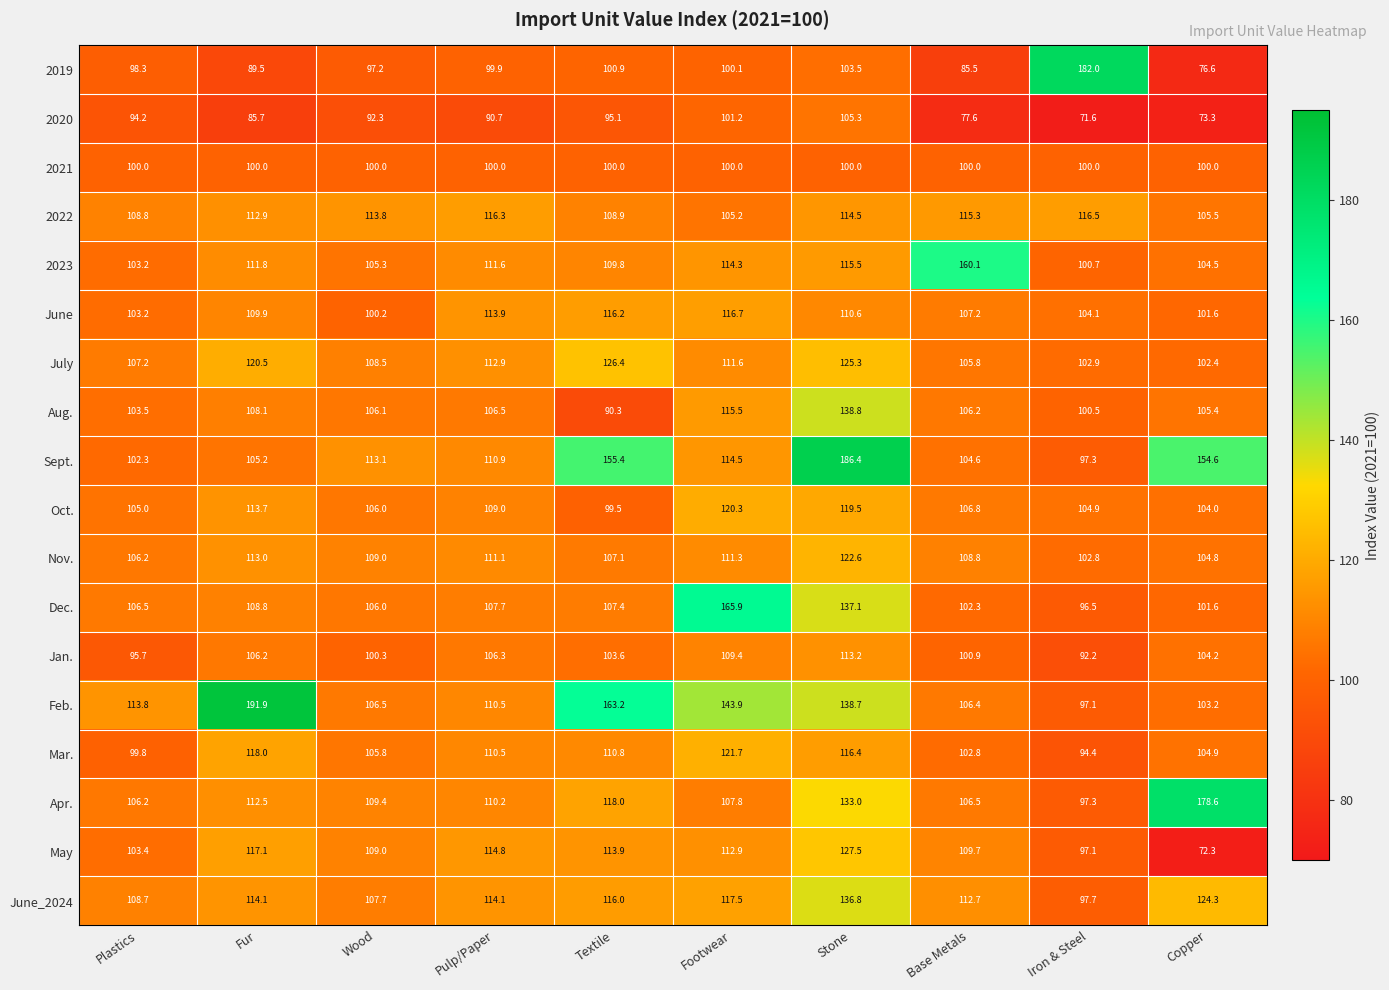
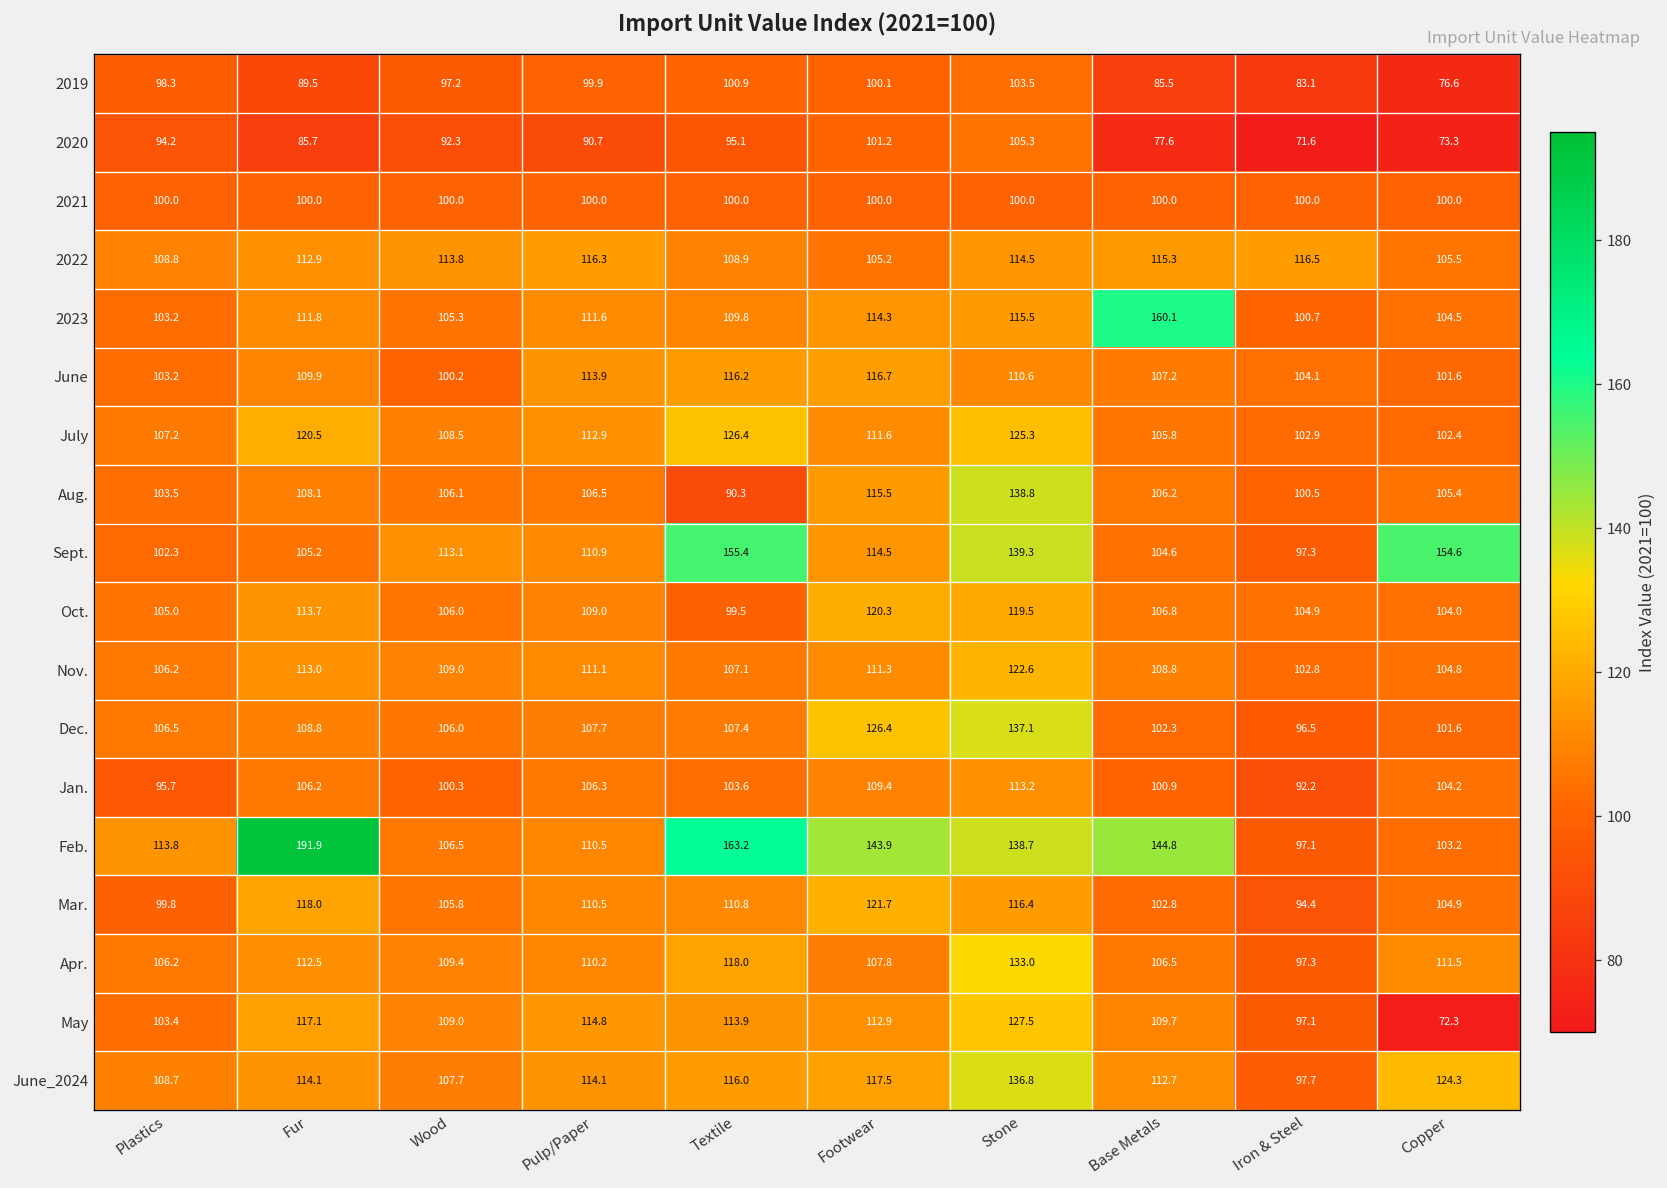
  {
    "2019": {
      "Plastics": 98.3,
      "Fur": 89.5,
      "Wood": 97.2,
      "Pulp/Paper": 99.9,
      "Textile": 100.9,
      "Footwear": 100.1,
      "Stone": 103.5,
      "Base Metals": 85.5,
-     "Iron & Steel": 182.0,
+     "Iron & Steel": 83.1,
      "Copper": 76.6
    },
    "2020": {
      "Plastics": 94.2,
      "Fur": 85.7,
      "Wood": 92.3,
      "Pulp/Paper": 90.7,
      "Textile": 95.1,
      "Footwear": 101.2,
      "Stone": 105.3,
      "Base Metals": 77.6,
      "Iron & Steel": 71.6,
      "Copper": 73.3
    },
    "2021": {
      "Plastics": 100.0,
      "Fur": 100.0,
      "Wood": 100.0,
      "Pulp/Paper": 100.0,
      "Textile": 100.0,
      "Footwear": 100.0,
      "Stone": 100.0,
      "Base Metals": 100.0,
      "Iron & Steel": 100.0,
      "Copper": 100.0
    },
    "2022": {
      "Plastics": 108.8,
      "Fur": 112.9,
      "Wood": 113.8,
      "Pulp/Paper": 116.3,
      "Textile": 108.9,
      "Footwear": 105.2,
      "Stone": 114.5,
      "Base Metals": 115.3,
      "Iron & Steel": 116.5,
      "Copper": 105.5
    },
    "2023": {
      "Plastics": 103.2,
      "Fur": 111.8,
      "Wood": 105.3,
      "Pulp/Paper": 111.6,
      "Textile": 109.8,
      "Footwear": 114.3,
      "Stone": 115.5,
      "Base Metals": 160.1,
      "Iron & Steel": 100.7,
      "Copper": 104.5
    },
    "June": {
      "Plastics": 103.2,
      "Fur": 109.9,
      "Wood": 100.2,
      "Pulp/Paper": 113.9,
      "Textile": 116.2,
      "Footwear": 116.7,
      "Stone": 110.6,
      "Base Metals": 107.2,
      "Iron & Steel": 104.1,
      "Copper": 101.6
    },
    "July": {
      "Plastics": 107.2,
      "Fur": 120.5,
      "Wood": 108.5,
      "Pulp/Paper": 112.9,
      "Textile": 126.4,
      "Footwear": 111.6,
      "Stone": 125.3,
      "Base Metals": 105.8,
      "Iron & Steel": 102.9,
      "Copper": 102.4
    },
    "Aug.": {
      "Plastics": 103.5,
      "Fur": 108.1,
      "Wood": 106.1,
      "Pulp/Paper": 106.5,
      "Textile": 90.3,
      "Footwear": 115.5,
      "Stone": 138.8,
      "Base Metals": 106.2,
      "Iron & Steel": 100.5,
      "Copper": 105.4
    },
    "Sept.": {
      "Plastics": 102.3,
      "Fur": 105.2,
      "Wood": 113.1,
      "Pulp/Paper": 110.9,
      "Textile": 155.4,
      "Footwear": 114.5,
-     "Stone": 186.4,
+     "Stone": 139.3,
      "Base Metals": 104.6,
      "Iron & Steel": 97.3,
      "Copper": 154.6
    },
    "Oct.": {
      "Plastics": 105.0,
      "Fur": 113.7,
      "Wood": 106.0,
      "Pulp/Paper": 109.0,
      "Textile": 99.5,
      "Footwear": 120.3,
      "Stone": 119.5,
      "Base Metals": 106.8,
      "Iron & Steel": 104.9,
      "Copper": 104.0
    },
    "Nov.": {
      "Plastics": 106.2,
      "Fur": 113.0,
      "Wood": 109.0,
      "Pulp/Paper": 111.1,
      "Textile": 107.1,
      "Footwear": 111.3,
      "Stone": 122.6,
      "Base Metals": 108.8,
      "Iron & Steel": 102.8,
      "Copper": 104.8
    },
    "Dec.": {
      "Plastics": 106.5,
      "Fur": 108.8,
      "Wood": 106.0,
      "Pulp/Paper": 107.7,
      "Textile": 107.4,
-     "Footwear": 165.9,
+     "Footwear": 126.4,
      "Stone": 137.1,
      "Base Metals": 102.3,
      "Iron & Steel": 96.5,
      "Copper": 101.6
    },
    "Jan.": {
      "Plastics": 95.7,
      "Fur": 106.2,
      "Wood": 100.3,
      "Pulp/Paper": 106.3,
      "Textile": 103.6,
      "Footwear": 109.4,
      "Stone": 113.2,
      "Base Metals": 100.9,
      "Iron & Steel": 92.2,
      "Copper": 104.2
    },
    "Feb.": {
      "Plastics": 113.8,
      "Fur": 191.9,
      "Wood": 106.5,
      "Pulp/Paper": 110.5,
      "Textile": 163.2,
      "Footwear": 143.9,
      "Stone": 138.7,
-     "Base Metals": 106.4,
+     "Base Metals": 144.8,
      "Iron & Steel": 97.1,
      "Copper": 103.2
    },
    "Mar.": {
      "Plastics": 99.8,
      "Fur": 118.0,
      "Wood": 105.8,
      "Pulp/Paper": 110.5,
      "Textile": 110.8,
      "Footwear": 121.7,
      "Stone": 116.4,
      "Base Metals": 102.8,
      "Iron & Steel": 94.4,
      "Copper": 104.9
    },
    "Apr.": {
      "Plastics": 106.2,
      "Fur": 112.5,
      "Wood": 109.4,
      "Pulp/Paper": 110.2,
      "Textile": 118.0,
      "Footwear": 107.8,
      "Stone": 133.0,
      "Base Metals": 106.5,
      "Iron & Steel": 97.3,
-     "Copper": 178.6
+     "Copper": 111.5
    },
    "May": {
      "Plastics": 103.4,
      "Fur": 117.1,
      "Wood": 109.0,
      "Pulp/Paper": 114.8,
      "Textile": 113.9,
      "Footwear": 112.9,
      "Stone": 127.5,
      "Base Metals": 109.7,
      "Iron & Steel": 97.1,
      "Copper": 72.3
    },
    "June_2024": {
      "Plastics": 108.7,
      "Fur": 114.1,
      "Wood": 107.7,
      "Pulp/Paper": 114.1,
      "Textile": 116.0,
      "Footwear": 117.5,
      "Stone": 136.8,
      "Base Metals": 112.7,
      "Iron & Steel": 97.7,
      "Copper": 124.3
    }
  }
